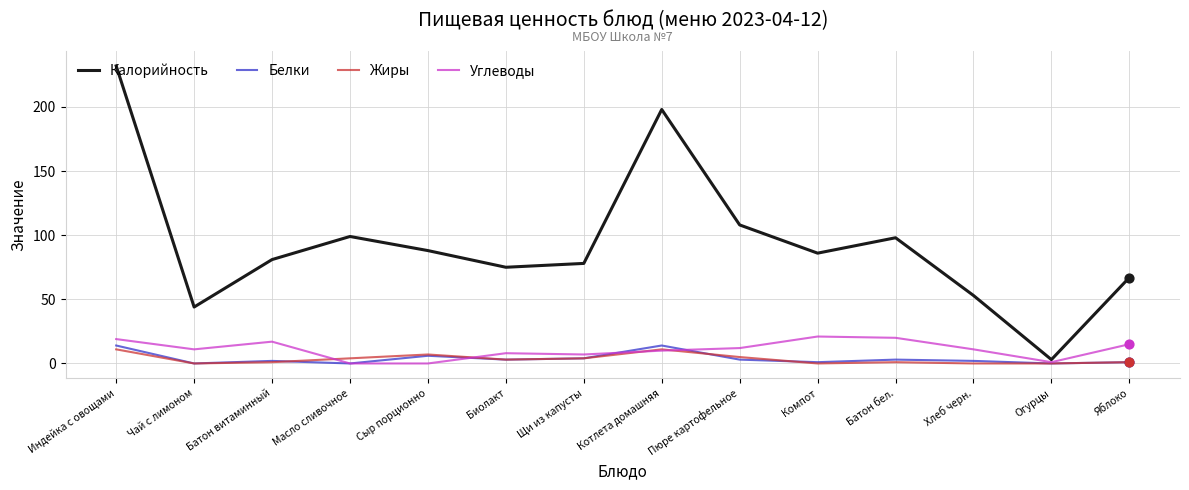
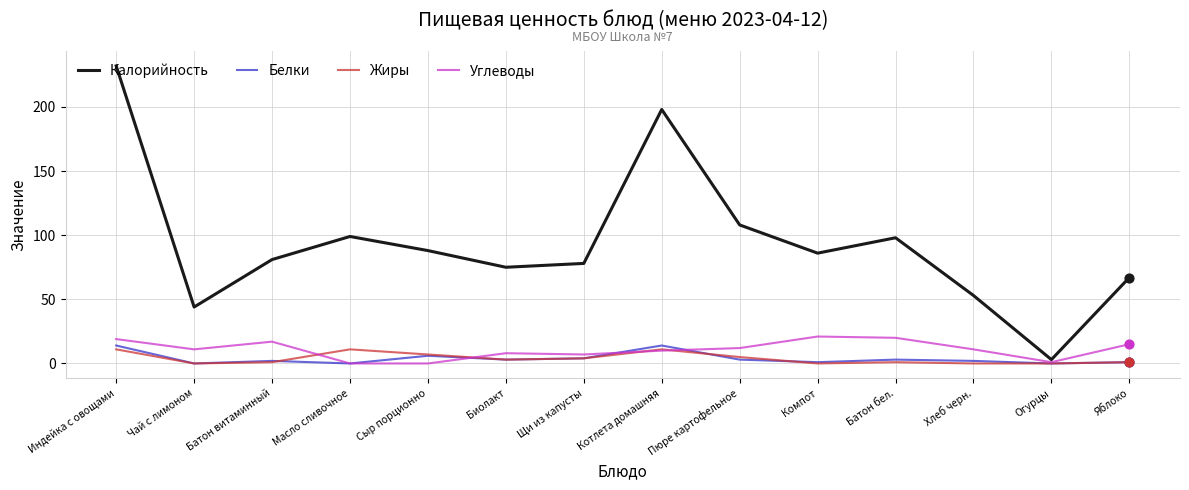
  {
    "Жиры": {
      "Индейка с овощами": 11,
-     "Масло сливочное": 4,
+     "Масло сливочное": 11,
      "Пюре картофельное": 5,
      "Батон бел.": 1,
      "Хлеб черн.": 0
    }
  }
